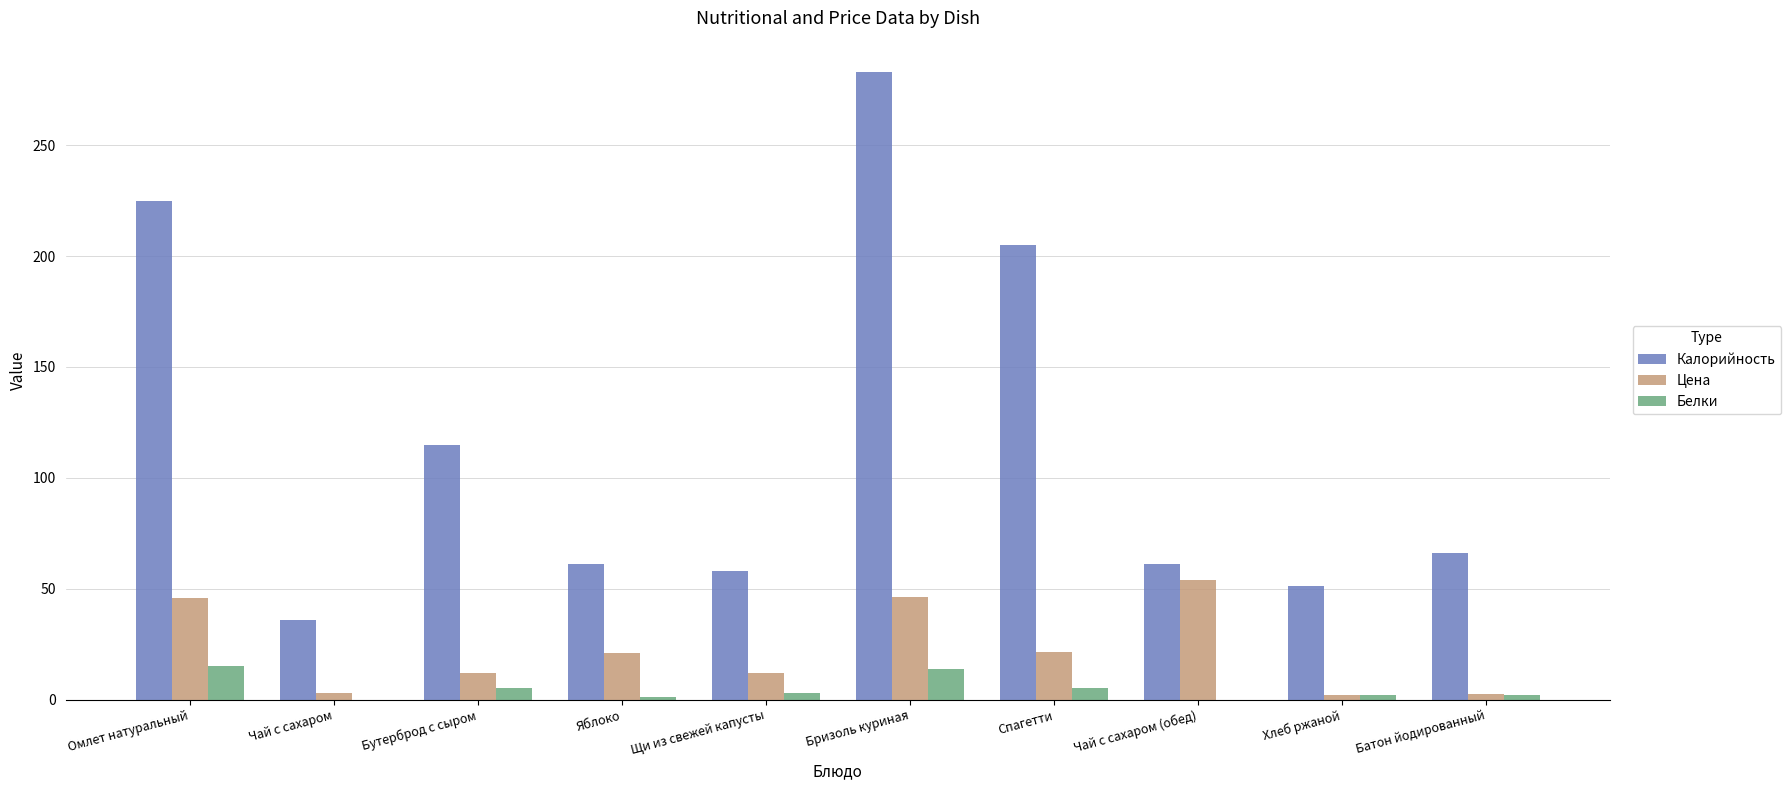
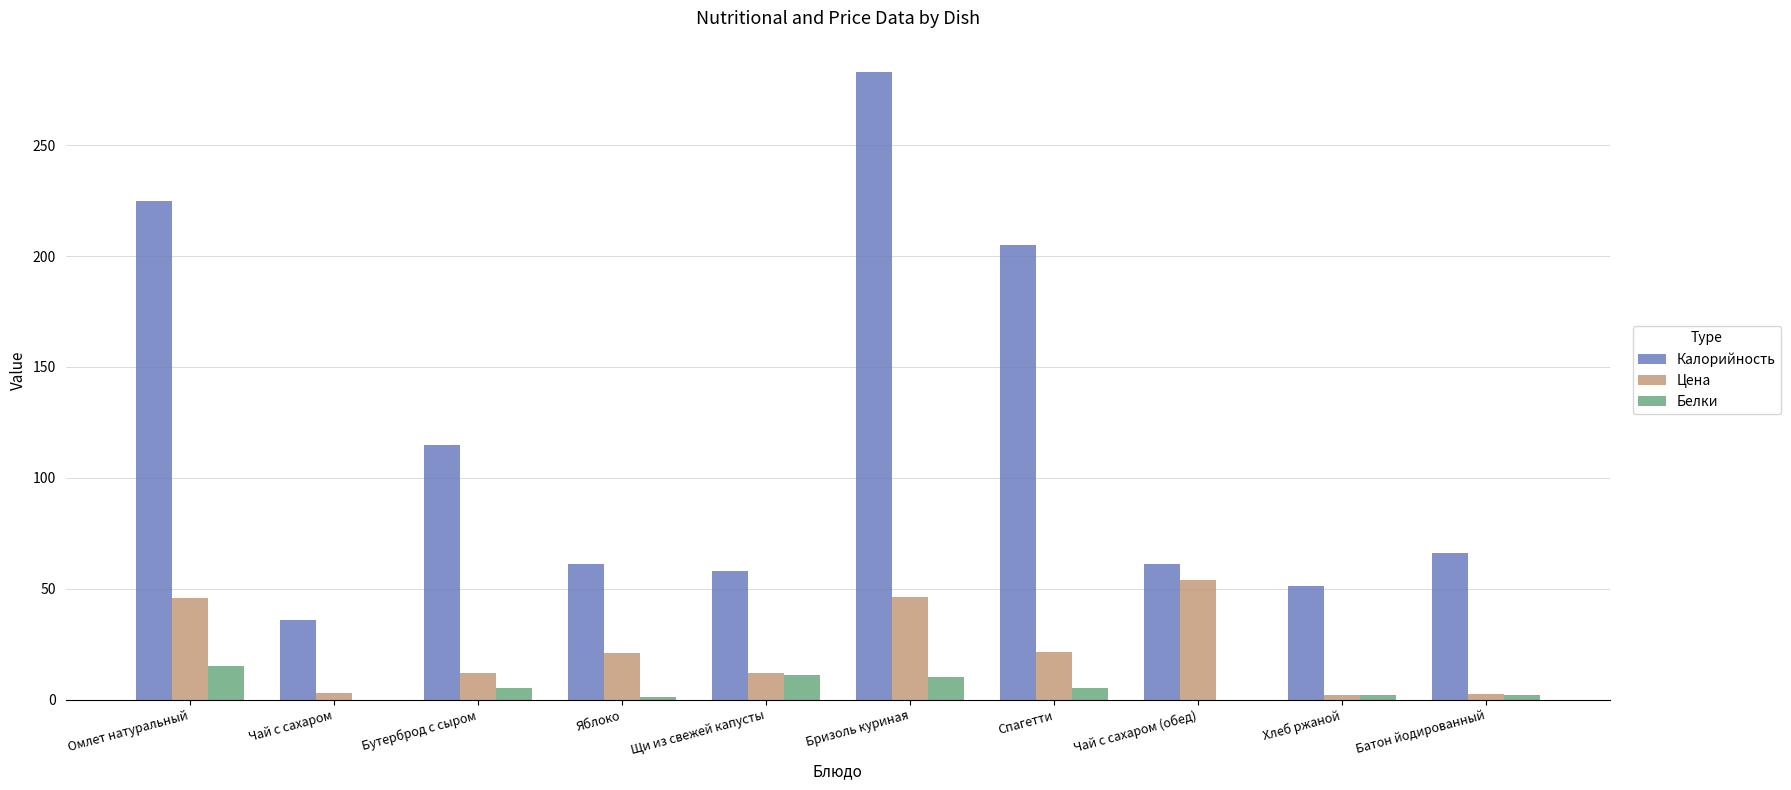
  {
    "Калорийность": {
      "Омлет натуральный": 225,
      "Чай с сахаром": 36,
      "Бутерброд с сыром": 115,
      "Яблоко": 61,
      "Щи из свежей капусты": 58,
      "Бризоль куриная": 283,
      "Спагетти": 205,
      "Чай с сахаром (обед)": 61,
      "Хлеб ржаной": 51,
      "Батон йодированный": 66
    },
    "Цена": {
      "Омлет натуральный": 46,
      "Чай с сахаром": 3,
      "Бутерброд с сыром": 12,
      "Яблоко": 21,
      "Щи из свежей капусты": 12,
      "Бризоль куриная": 46,
      "Спагетти": 22,
      "Чай с сахаром (обед)": 54,
      "Хлеб ржаной": 2,
      "Батон йодированный": 3
    },
    "Белки": {
      "Омлет натуральный": 15,
      "Чай с сахаром": 0,
      "Бутерброд с сыром": 5,
-     "Щи из свежей капусты": 3,
-     "Бризоль куриная": 14,
+     "Щи из свежей капусты": 11,
+     "Бризоль куриная": 10,
      "Спагетти": 5,
      "Чай с сахаром (обед)": 0,
      "Хлеб ржаной": 2,
      "Батон йодированный": 2
    }
  }
